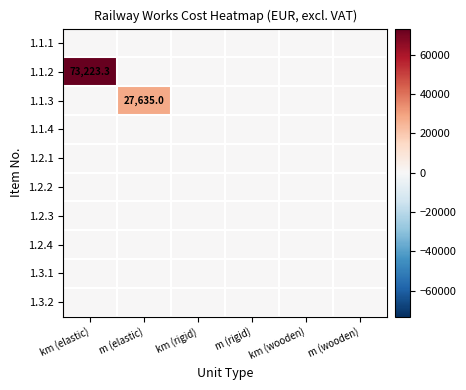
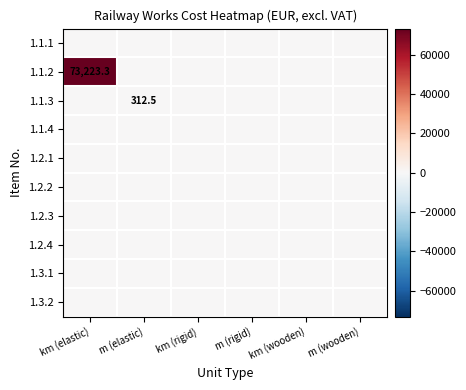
  {
    "1.1.2": {
      "km (elastic)": "73,223.3"
    },
    "1.1.3": {
-     "m (elastic)": "27,635.0"
+     "m (elastic)": "312.5"
    }
  }
